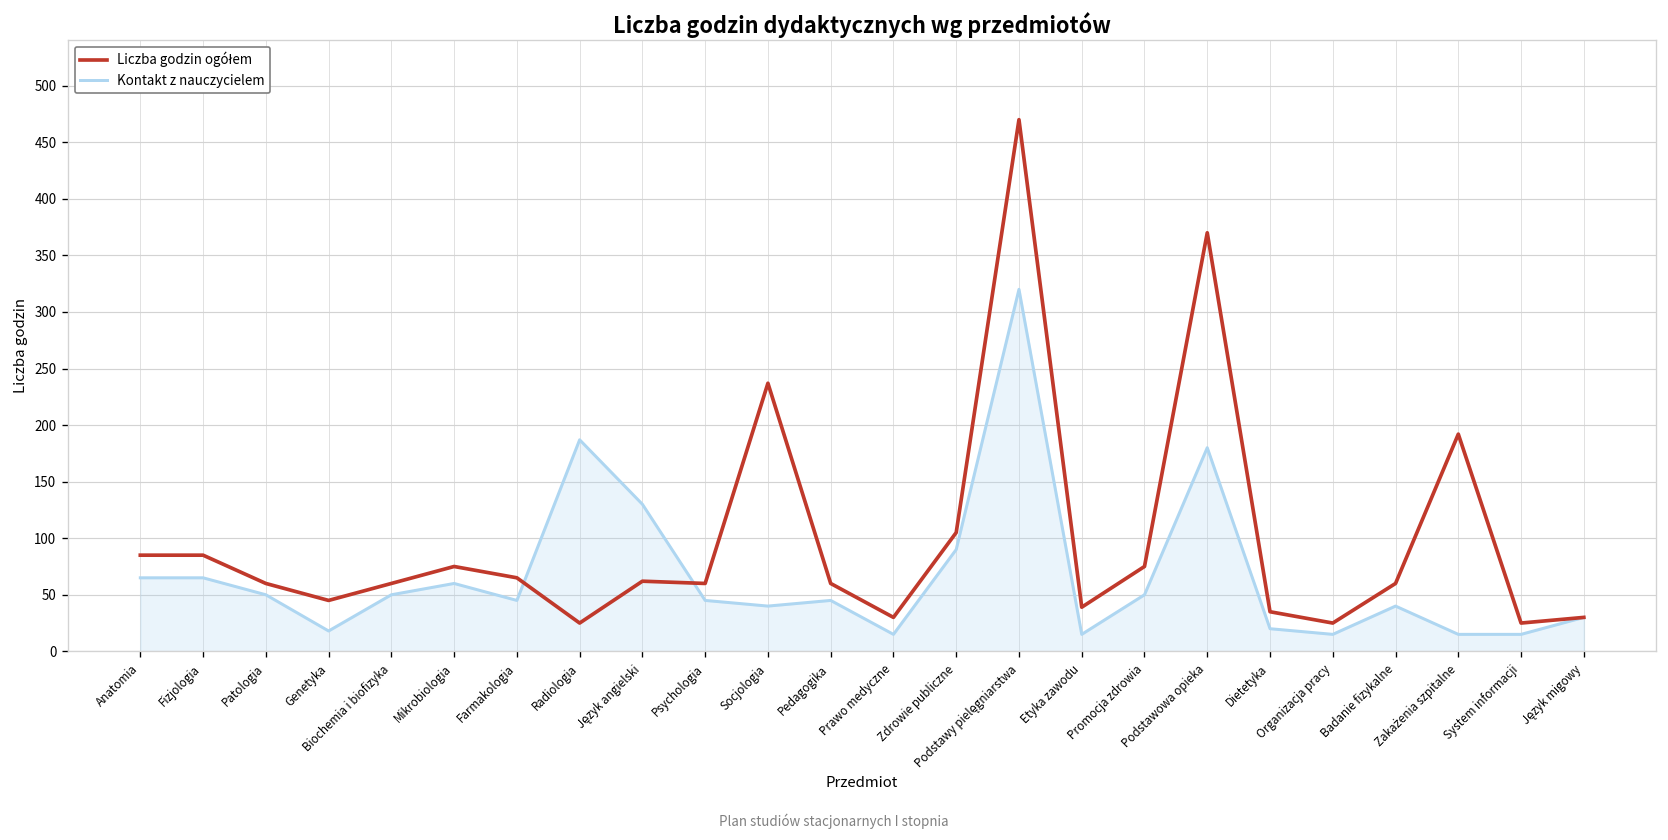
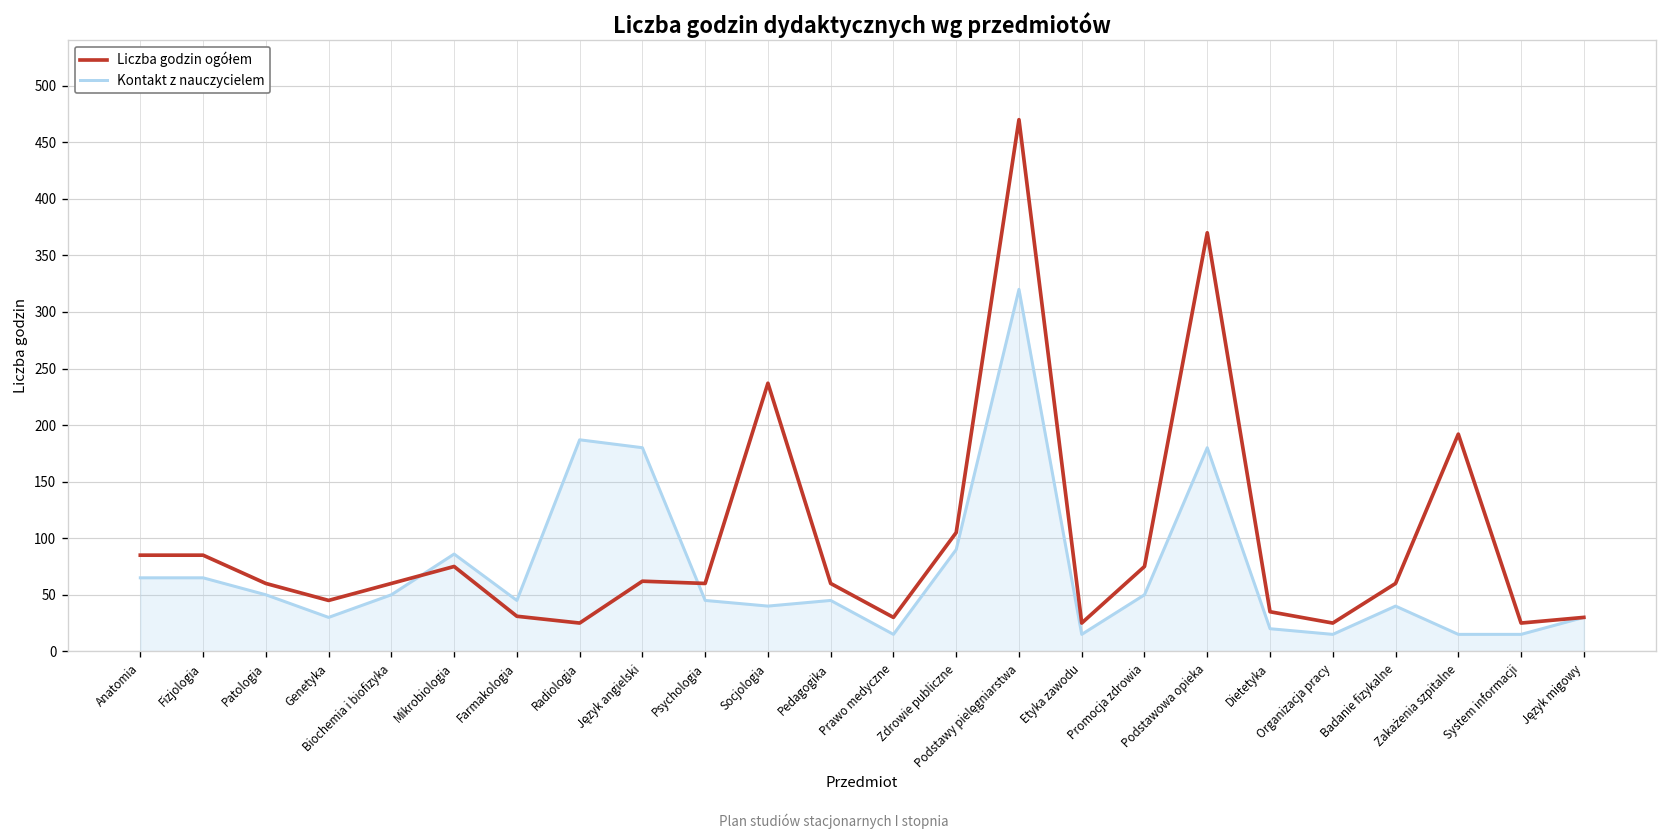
  {
    "Kontakt z nauczycielem": {
      "Anatomia": 70,
      "Fizjologia": 70,
      "Patologia": 50,
-     "Genetyka": 20,
+     "Genetyka": 30,
      "Biochemia i biofizyka": 50,
-     "Mikrobiologia": 60,
+     "Mikrobiologia": 90,
      "Farmakologia": 50,
      "Radiologia": 190,
-     "Język angielski": 130,
+     "Język angielski": 180,
      "Psychologia": 50,
      "Socjologia": 40,
      "Pedagogika": 50,
      "Prawo medyczne": 20,
      "Zdrowie publiczne": 90,
      "Podstawy pielęgniarstwa": 320,
      "Etyka zawodu": 20,
      "Promocja zdrowia": 50,
      "Podstawowa opieka": 180,
      "Dietetyka": 20,
      "Organizacja pracy": 20,
      "Badanie fizykalne": 40,
      "Zakażenia szpitalne": 20,
      "System informacji": 20
    },
    "Liczba godzin ogółem": {
      "Anatomia": 90,
      "Fizjologia": 90,
      "Patologia": 60,
      "Genetyka": 50,
      "Biochemia i biofizyka": 60,
      "Mikrobiologia": 80,
-     "Farmakologia": 70,
+     "Farmakologia": 30,
      "Radiologia": 30,
      "Język angielski": 60,
      "Psychologia": 60,
      "Socjologia": 240,
      "Pedagogika": 60,
      "Prawo medyczne": 30,
      "Zdrowie publiczne": 110,
      "Podstawy pielęgniarstwa": 470,
-     "Etyka zawodu": 40,
+     "Etyka zawodu": 30,
      "Promocja zdrowia": 80,
      "Podstawowa opieka": 370,
      "Dietetyka": 40,
      "Organizacja pracy": 30,
      "Badanie fizykalne": 60,
      "Zakażenia szpitalne": 190,
      "System informacji": 30
    }
  }
